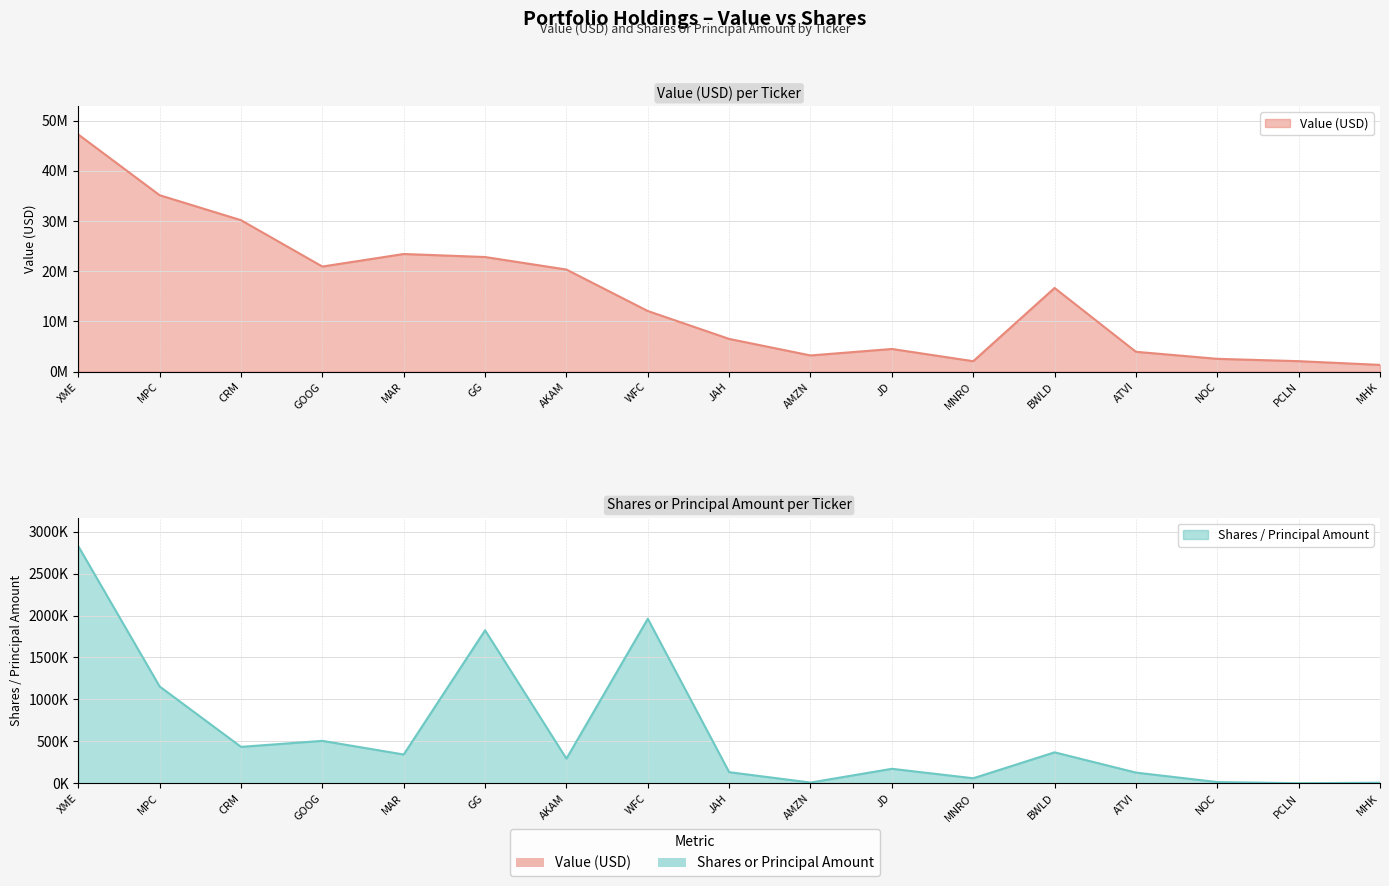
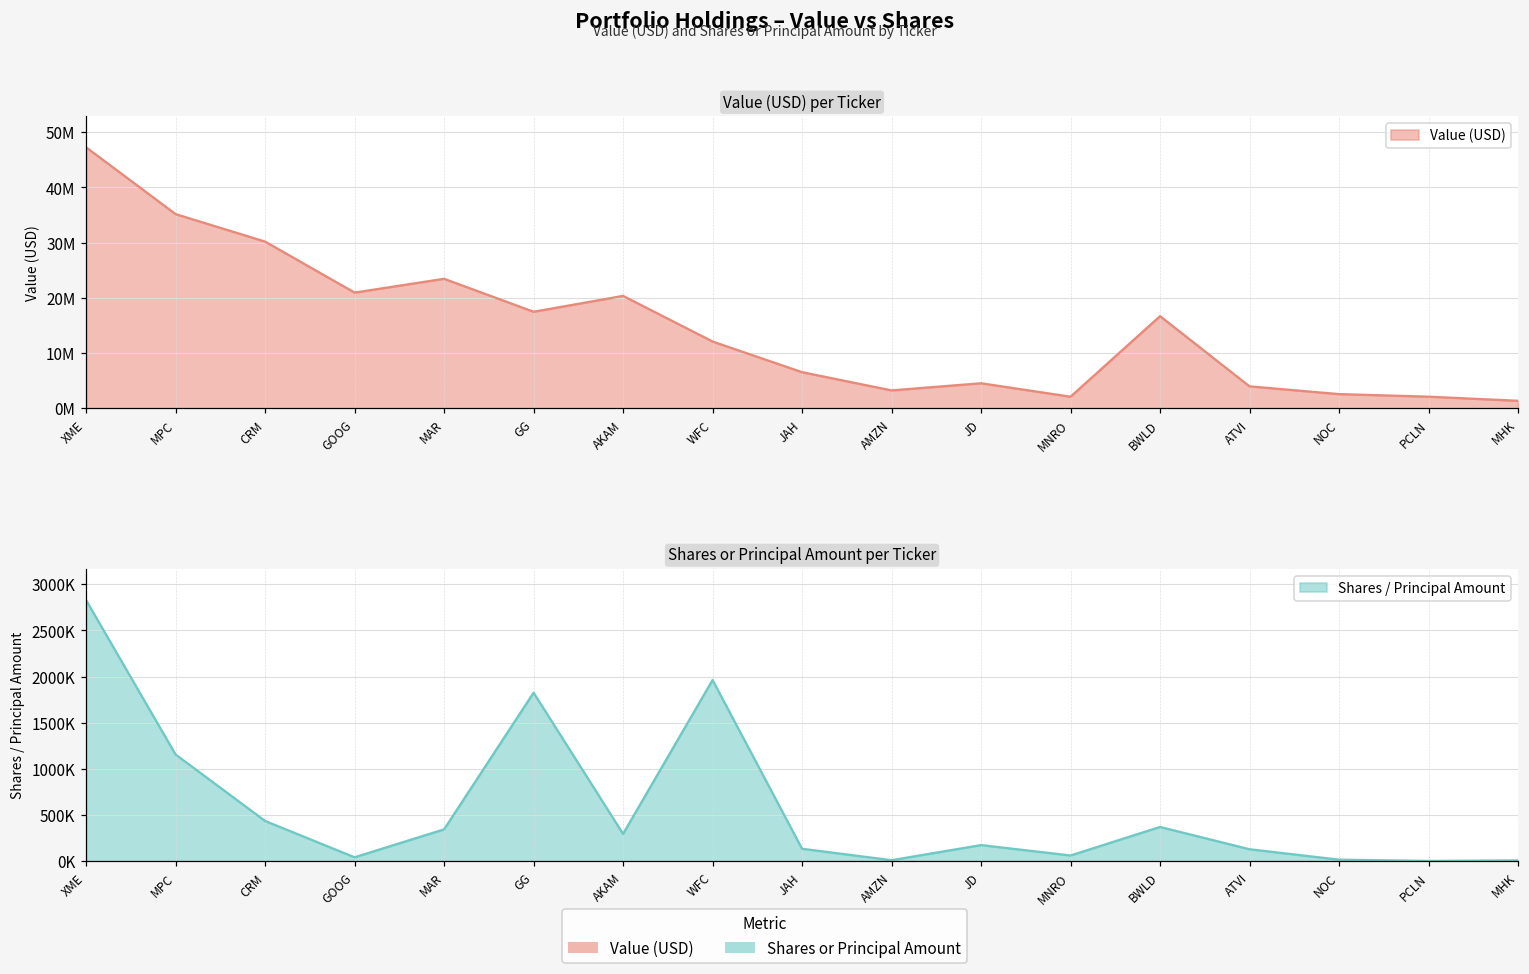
  {
    "Value (USD) per Ticker": {
      "XME": 47000000,
      "MPC": 35000000,
      "CRM": 30000000,
      "GOOG": 21000000,
      "MAR": 23000000,
-     "GG": 23000000,
+     "GG": 17000000,
      "AKAM": 20000000,
      "WFC": 12000000,
      "JAH": 7000000,
      "AMZN": 3000000,
      "JD": 5000000,
      "MNRO": 2000000,
      "BWLD": 17000000,
      "ATVI": 4000000,
      "NOC": 3000000,
      "PCLN": 2000000,
      "MHK": 1000000
    },
    "Shares or Principal Amount per Ticker": {
      "XME": 2800000,
      "MPC": 1200000,
      "CRM": 400000,
-     "GOOG": 500000,
+     "GOOG": 0,
      "MAR": 300000,
      "GG": 1800000,
      "AKAM": 300000,
      "WFC": 2000000,
      "JAH": 100000,
      "AMZN": 0,
      "JD": 200000,
      "MNRO": 100000,
      "BWLD": 400000,
      "ATVI": 100000,
      "NOC": 0,
      "PCLN": 0,
      "MHK": 0
    }
  }
